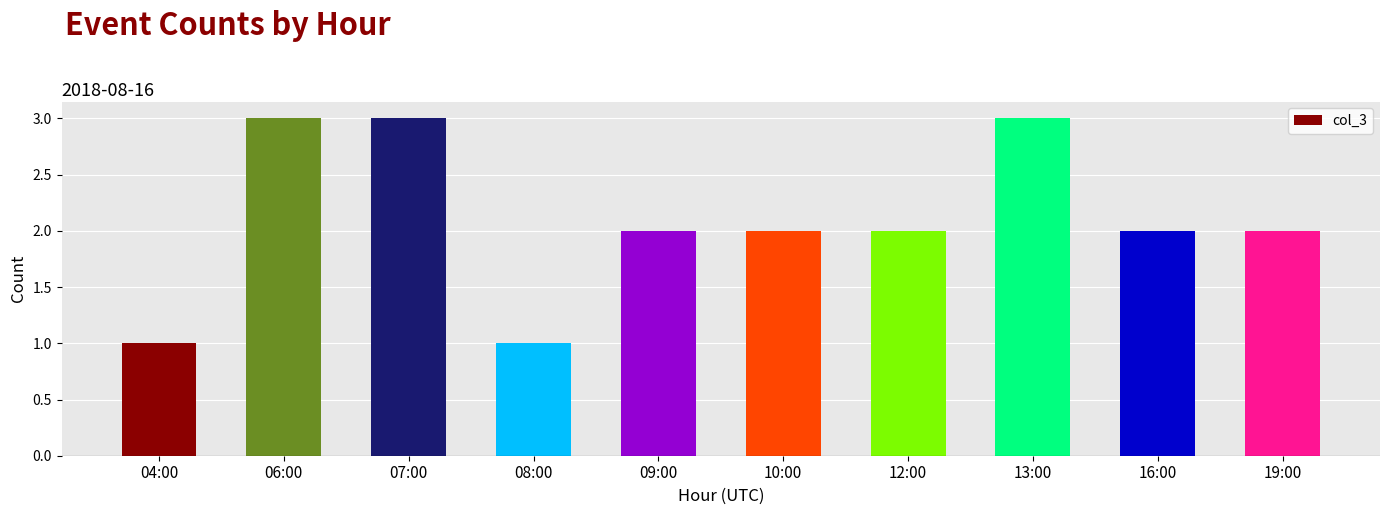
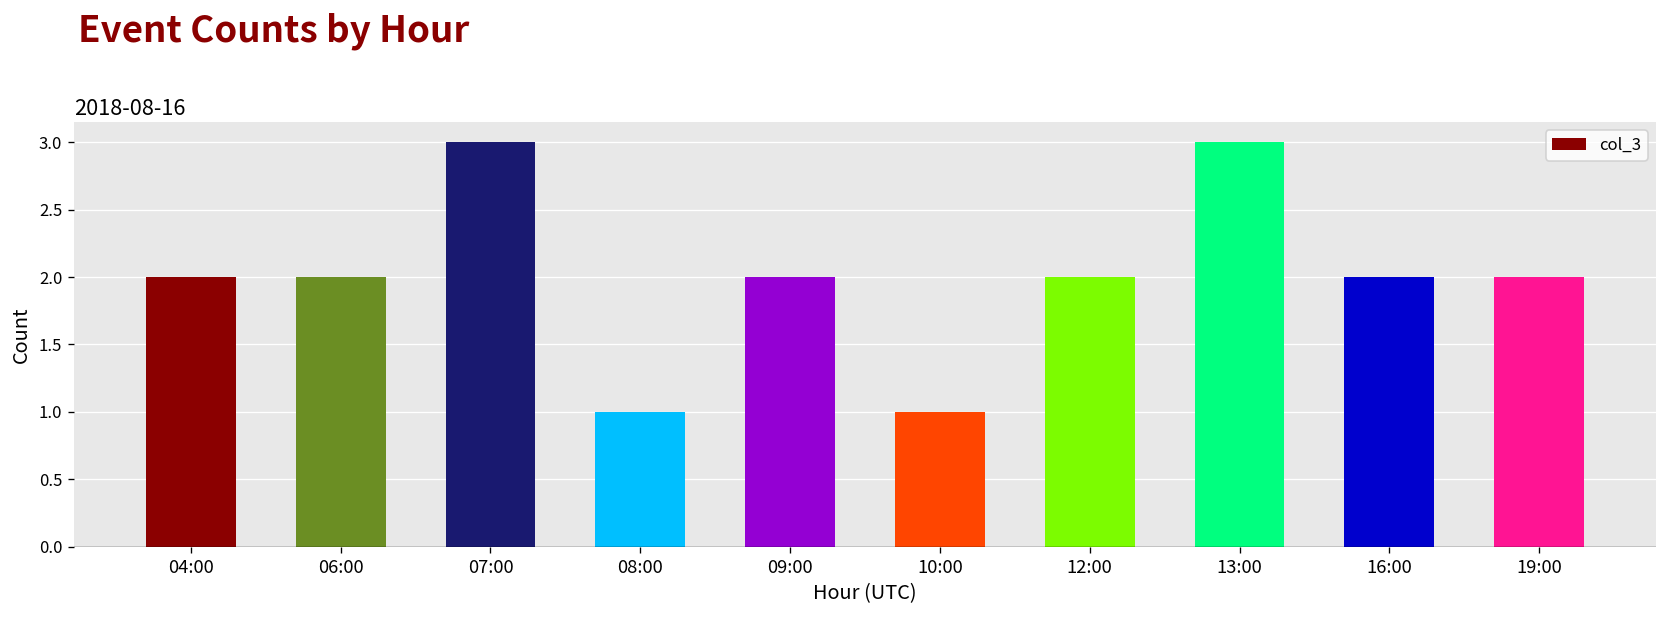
  {
-   "04:00": 1,
-   "06:00": 3,
+   "04:00": 2,
+   "06:00": 2,
    "07:00": 3,
    "08:00": 1,
    "09:00": 2,
-   "10:00": 2,
+   "10:00": 1,
    "12:00": 2,
    "13:00": 3,
    "16:00": 2,
    "19:00": 2
  }
